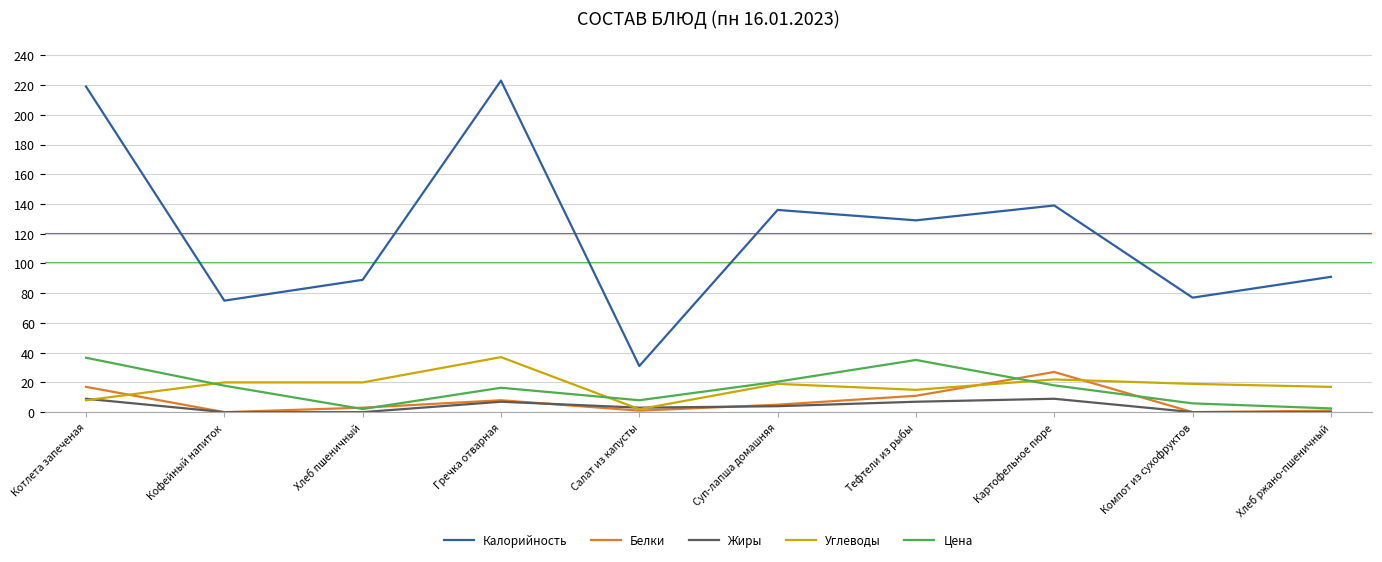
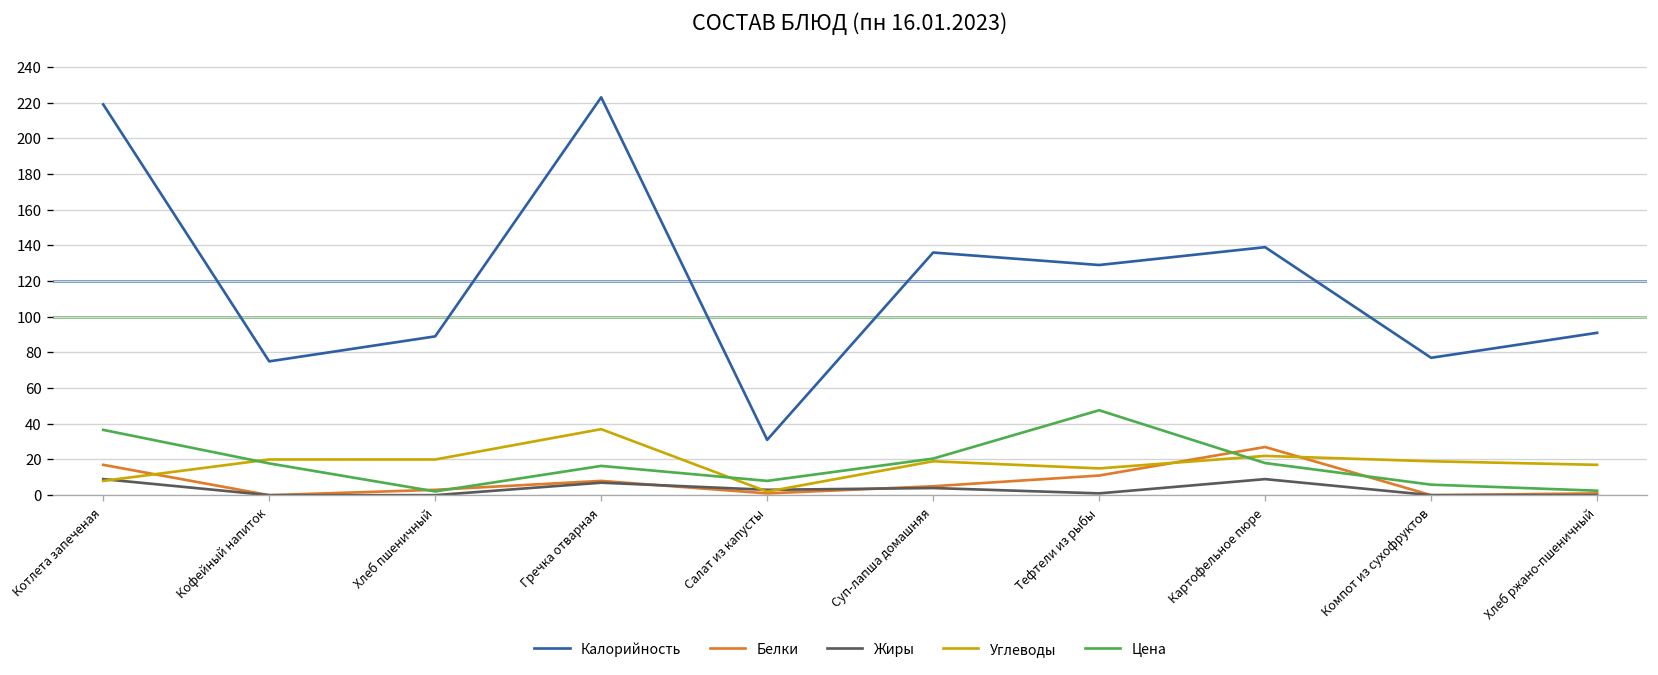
  {
    "Калорийность": {
      "Котлета запеченая": 219,
      "Кофейный напиток": 75,
      "Хлеб пшеничный": 89,
      "Гречка отварная": 223,
      "Салат из капусты": 31,
      "Суп-лапша домашняя": 136,
      "Тефтели из рыбы": 129,
      "Картофельное пюре": 139,
      "Компот из сухофруктов": 77,
      "Хлеб ржано-пшеничный": 91
    },
    "Белки": {
      "Котлета запеченая": 17,
      "Тефтели из рыбы": 11,
      "Картофельное пюре": 27
    },
    "Жиры": {
      "Хлеб пшеничный": 0,
-     "Тефтели из рыбы": 7,
+     "Тефтели из рыбы": 1,
      "Картофельное пюре": 9
    },
    "Углеводы": {
      "Кофейный напиток": 20,
      "Хлеб пшеничный": 20,
      "Гречка отварная": 37,
      "Тефтели из рыбы": 15,
      "Картофельное пюре": 22,
      "Компот из сухофруктов": 19,
      "Хлеб ржано-пшеничный": 17
    },
    "Цена": {
      "Котлета запеченая": 37,
      "Кофейный напиток": 18,
      "Гречка отварная": 16,
      "Салат из капусты": 8,
-     "Тефтели из рыбы": 35,
+     "Тефтели из рыбы": 48,
      "Картофельное пюре": 18,
      "Компот из сухофруктов": 6
    }
  }
